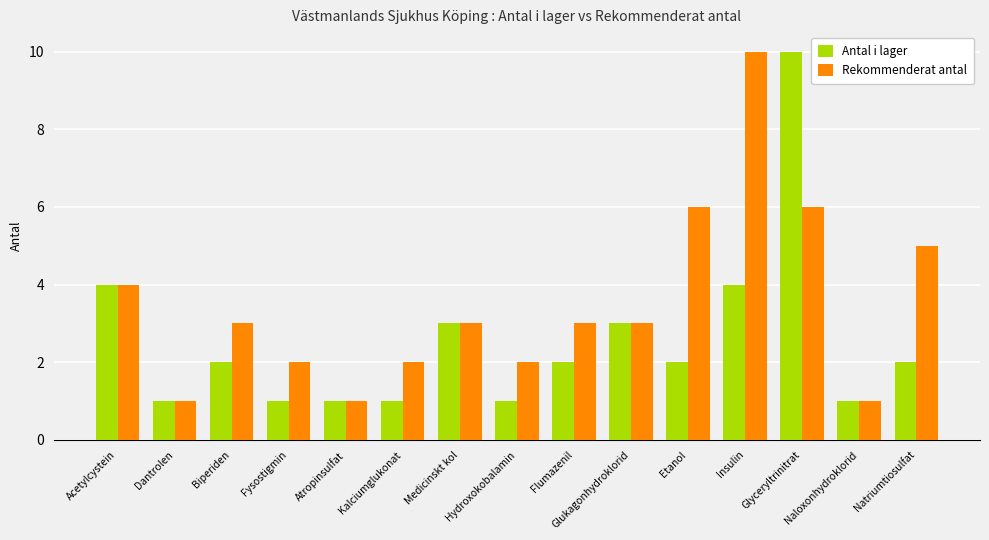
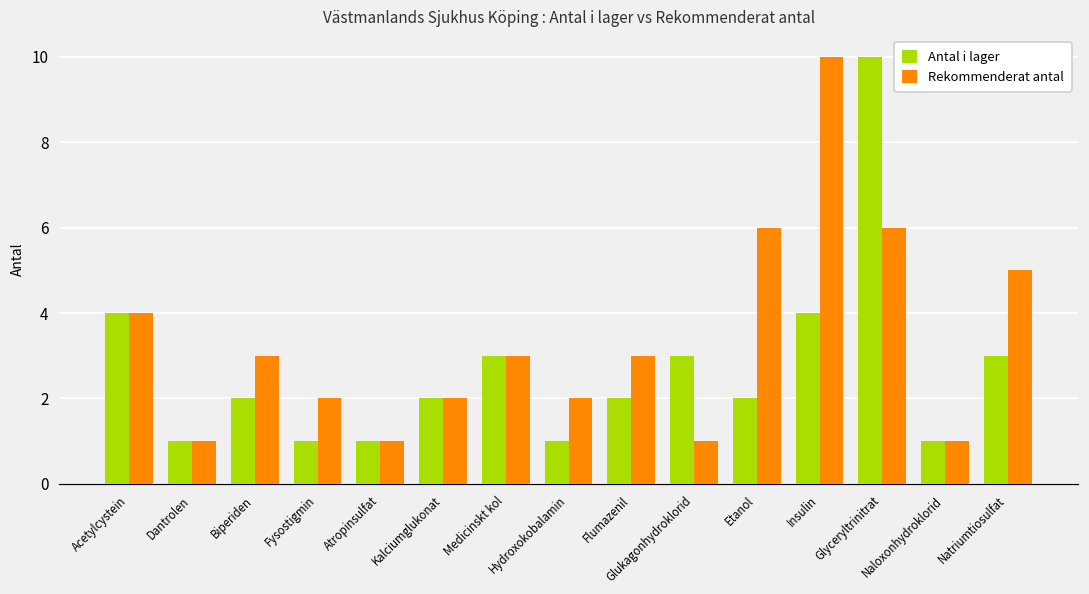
  {
    "Antal i lager": {
      "Acetylcystein": 4,
      "Dantrolen": 1,
      "Biperiden": 2,
      "Fysostigmin": 1,
      "Atropinsulfat": 1,
-     "Kalciumglukonat": 1,
+     "Kalciumglukonat": 2,
      "Medicinskt kol": 3,
      "Hydroxokobalamin": 1,
      "Flumazenil": 2,
      "Glukagonhydroklorid": 3,
      "Etanol": 2,
      "Insulin": 4,
      "Glyceryltrinitrat": 10,
      "Naloxonhydroklorid": 1,
-     "Natriumtiosulfat": 2
+     "Natriumtiosulfat": 3
    },
    "Rekommenderat antal": {
      "Acetylcystein": 4,
      "Dantrolen": 1,
      "Biperiden": 3,
      "Fysostigmin": 2,
      "Atropinsulfat": 1,
      "Kalciumglukonat": 2,
      "Medicinskt kol": 3,
      "Hydroxokobalamin": 2,
      "Flumazenil": 3,
-     "Glukagonhydroklorid": 3,
+     "Glukagonhydroklorid": 1,
      "Etanol": 6,
      "Insulin": 10,
      "Glyceryltrinitrat": 6,
      "Naloxonhydroklorid": 1,
      "Natriumtiosulfat": 5
    }
  }
